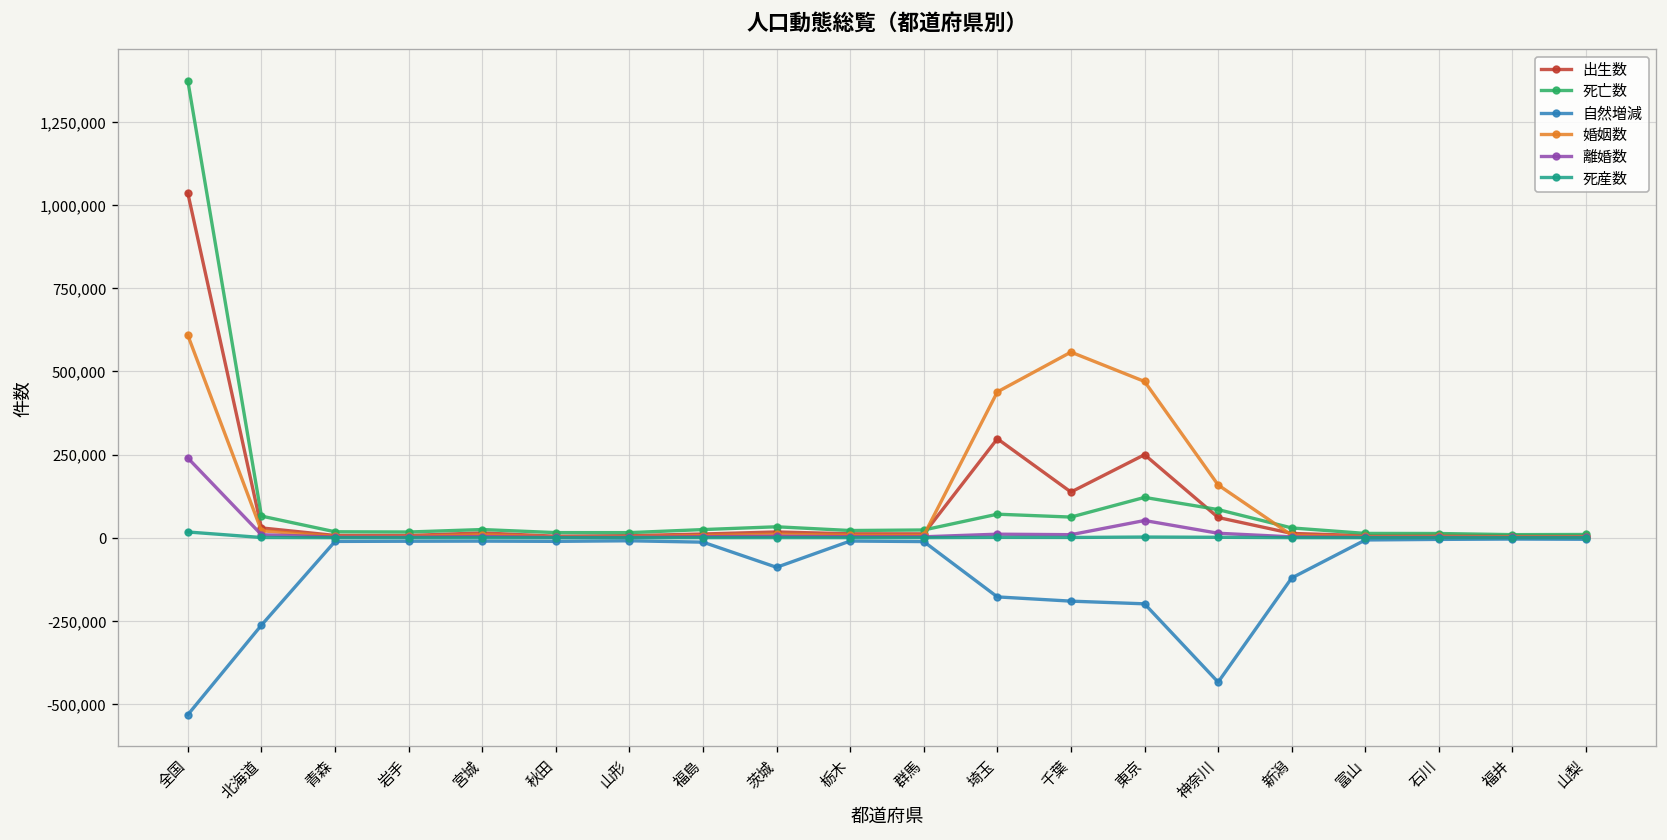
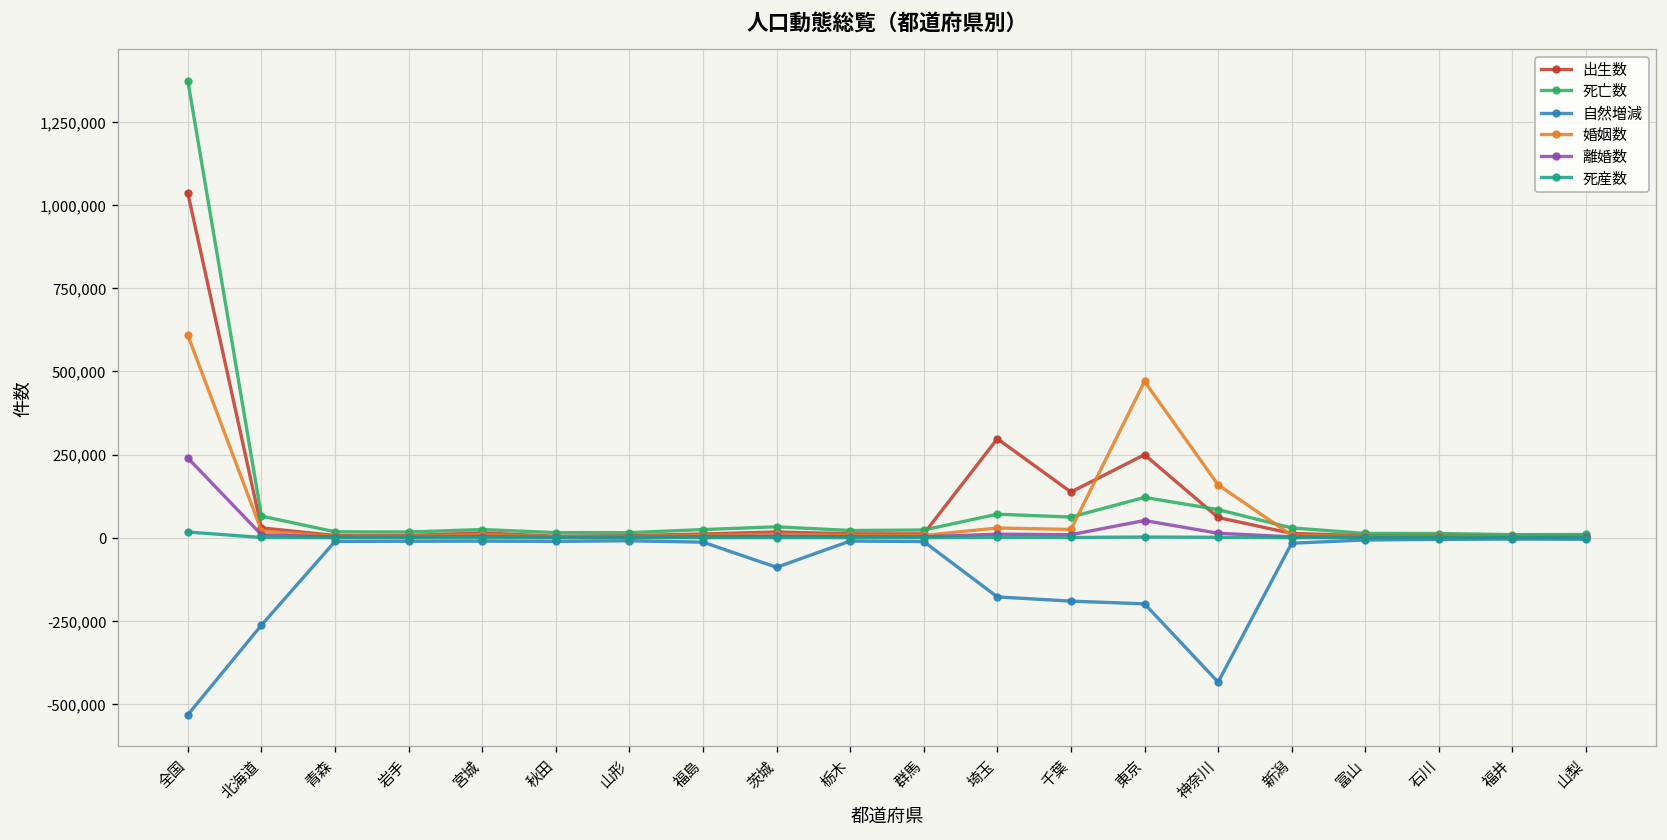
  {
    "出生数": {
      "全国": "1,040,000",
      "埼玉": "300,000",
      "千葉": "140,000",
      "東京": "250,000",
      "神奈川": "60,000"
    },
    "自然増減": {
      "全国": "-530,000",
      "北海道": "-260,000",
      "青森": "-10,000",
      "岩手": "-10,000",
      "宮城": "-10,000",
      "秋田": "-10,000",
      "山形": "-10,000",
      "福島": "-10,000",
      "茨城": "-90,000",
      "栃木": "-10,000",
      "群馬": "-10,000",
      "埼玉": "-180,000",
      "千葉": "-190,000",
      "東京": "-200,000",
      "神奈川": "-430,000",
-     "新潟": "-120,000"
+     "新潟": "-20,000"
    },
    "婚姻数": {
      "全国": "610,000",
-     "埼玉": "440,000",
-     "千葉": "560,000",
+     "埼玉": "30,000",
+     "千葉": "20,000",
      "東京": "470,000",
      "神奈川": "160,000"
    },
    "離婚数": {
      "全国": "240,000",
      "埼玉": "10,000",
      "東京": "50,000",
      "神奈川": "10,000"
    }
  }
